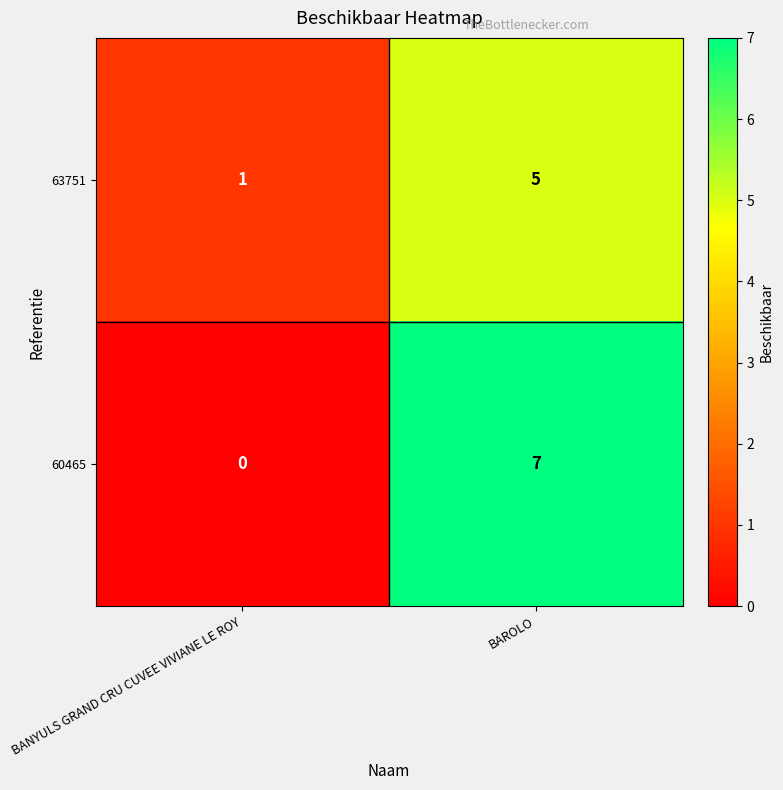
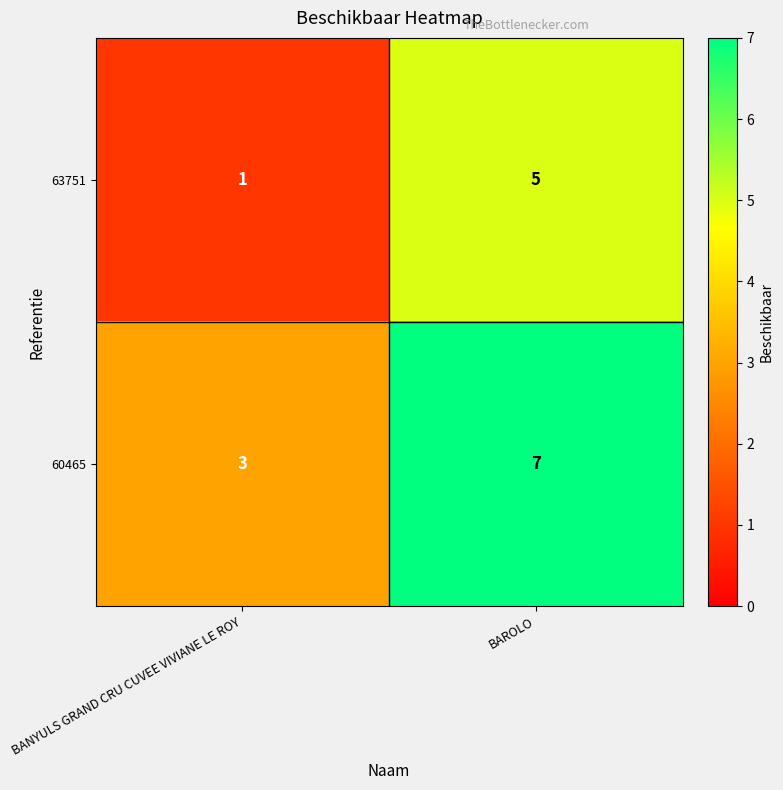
  {
    "63751": {
      "BANYULS GRAND CRU CUVEE VIVIANE LE ROY": 1,
      "BAROLO": 5
    },
    "60465": {
-     "BANYULS GRAND CRU CUVEE VIVIANE LE ROY": 0,
+     "BANYULS GRAND CRU CUVEE VIVIANE LE ROY": 3,
      "BAROLO": 7
    }
  }
